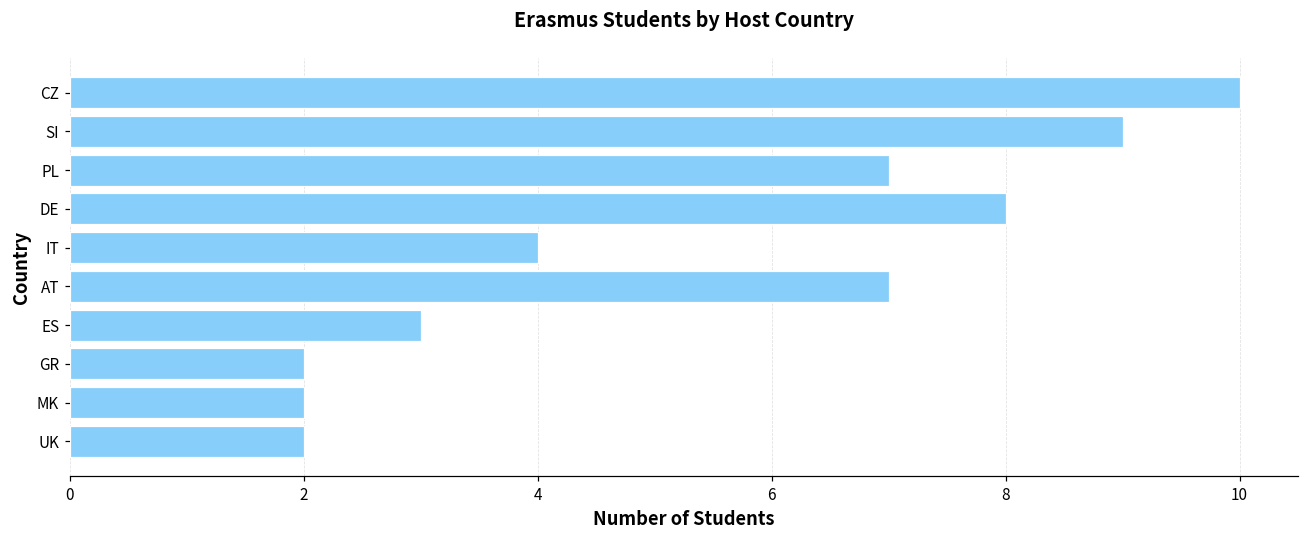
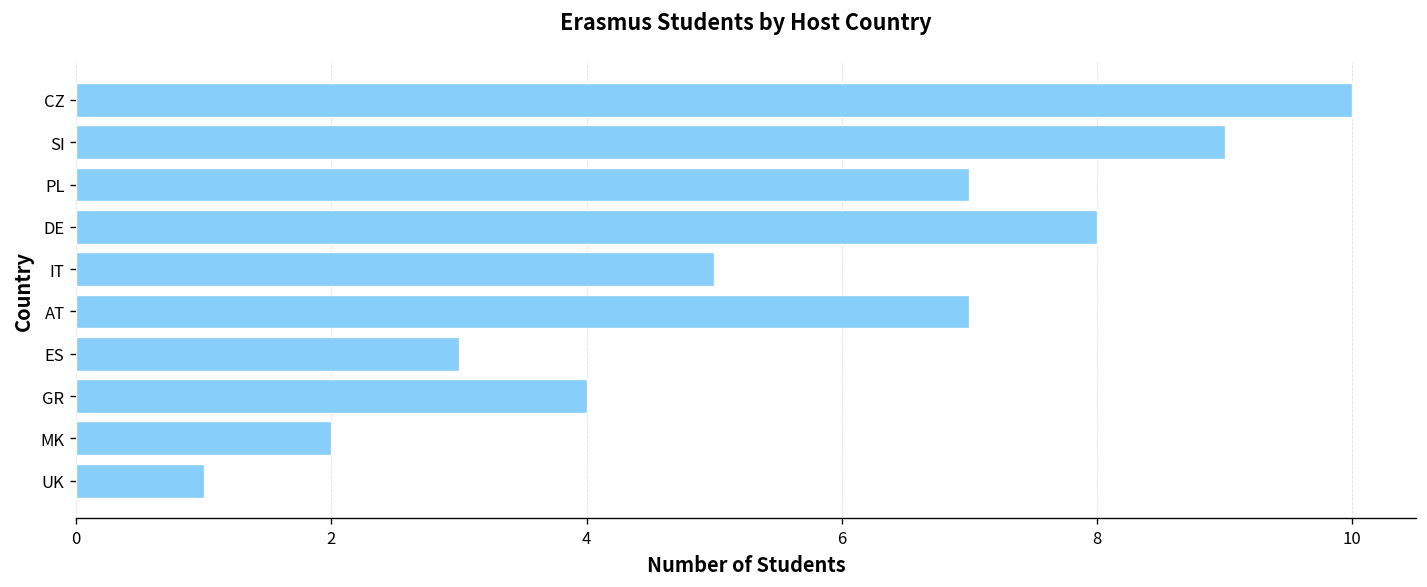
  {
    "CZ": 10,
    "SI": 9,
    "PL": 7,
    "DE": 8,
-   "IT": 4,
+   "IT": 5,
    "AT": 7,
    "ES": 3,
-   "GR": 2,
+   "GR": 4,
    "MK": 2,
-   "UK": 2
+   "UK": 1
  }
